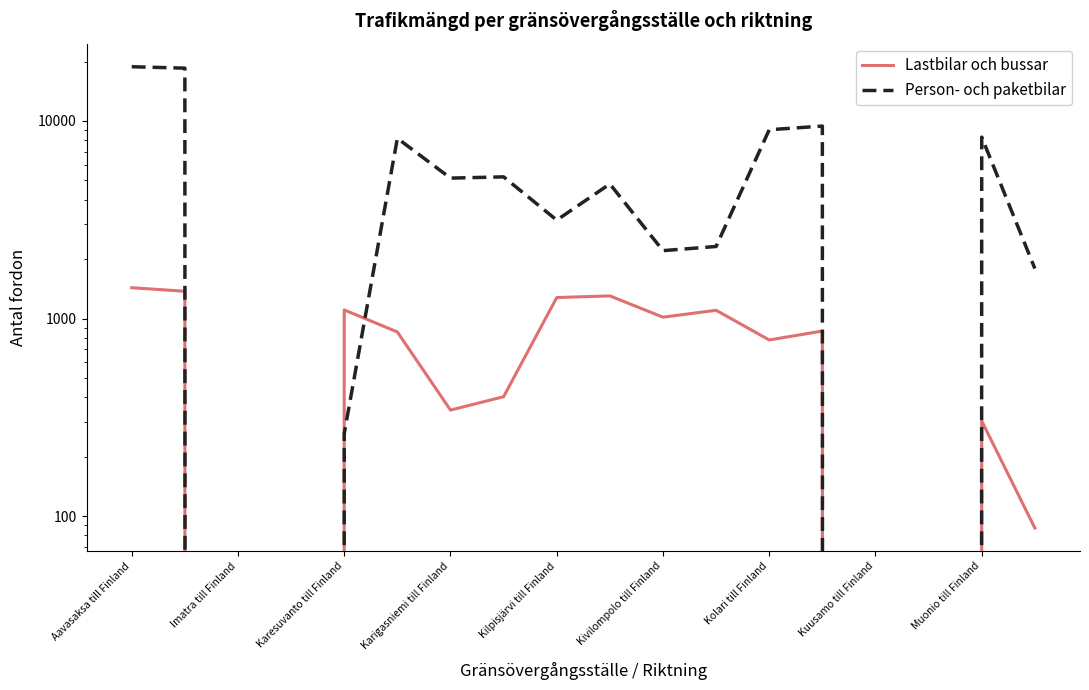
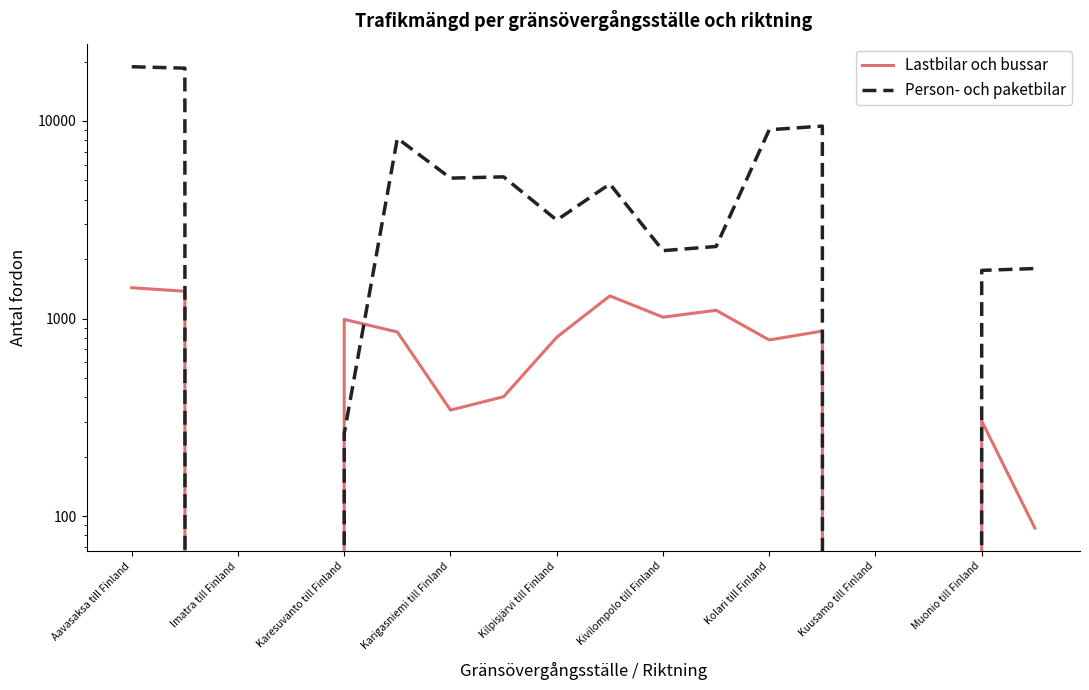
  {
    "Lastbilar och bussar": {
      "Aavasaksa till Finland": 1400,
-     "Karesuvanto till Finland": 1100,
+     "Karesuvanto till Finland": 1000,
      "Karigasniemi till Finland": 340,
-     "Kilpisjärvi till Finland": 1300,
+     "Kilpisjärvi till Finland": 800,
      "Kivilompolo till Finland": 1000,
      "Kolari till Finland": 780,
      "Muonio till Finland": 300
    },
    "Person- och paketbilar": {
      "Aavasaksa till Finland": 19000,
      "Karesuvanto till Finland": 260,
      "Karigasniemi till Finland": 5100,
      "Kilpisjärvi till Finland": 3100,
      "Kivilompolo till Finland": 2200,
      "Kolari till Finland": 9000,
-     "Muonio till Finland": 8300
+     "Muonio till Finland": 1800
    }
  }
